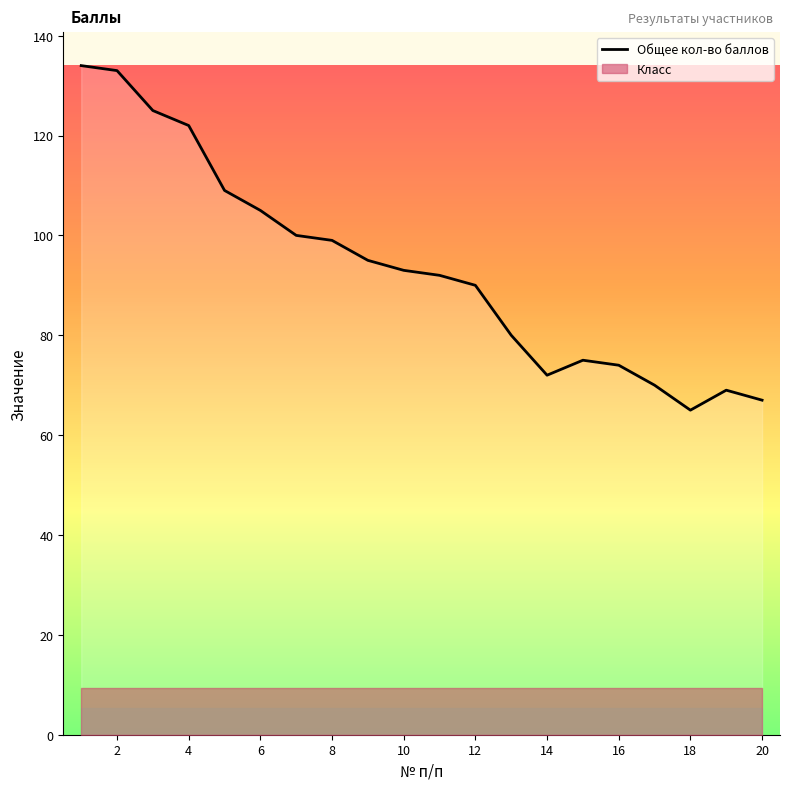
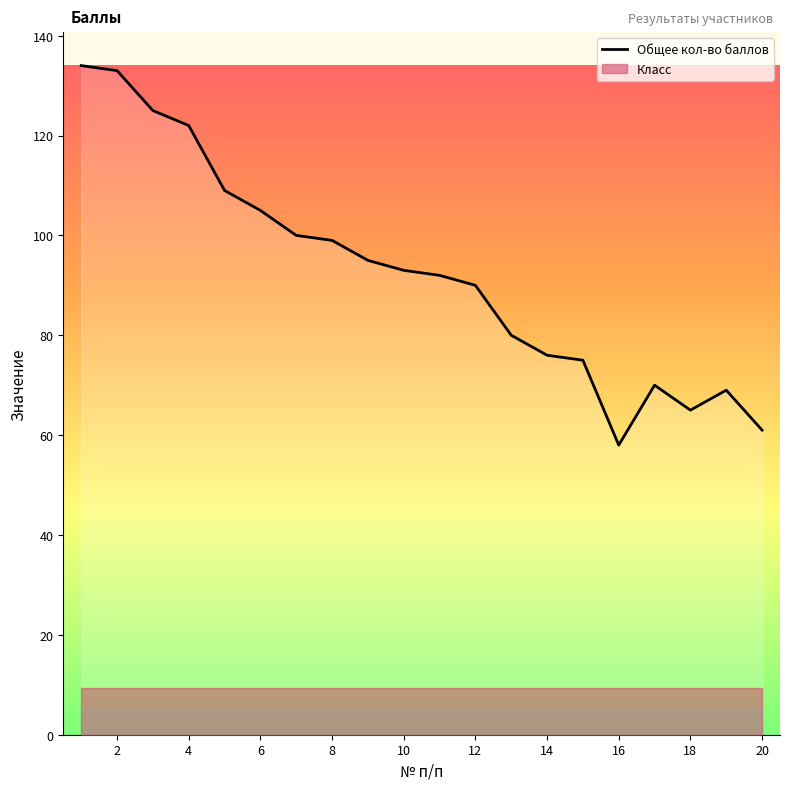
  {
    "Общее кол-во баллов": {
      "2": 133,
      "4": 122,
      "6": 105,
      "8": 99,
      "10": 93,
      "12": 90,
-     "14": 72,
-     "16": 74,
+     "14": 76,
+     "16": 58,
      "18": 65,
-     "20": 67
+     "20": 61
    },
    "Класс": {
      "2": 9,
      "4": 9,
      "6": 9,
      "8": 9,
      "10": 9,
      "12": 9,
      "14": 9,
      "16": 9,
      "18": 9,
      "20": 9
    }
  }
